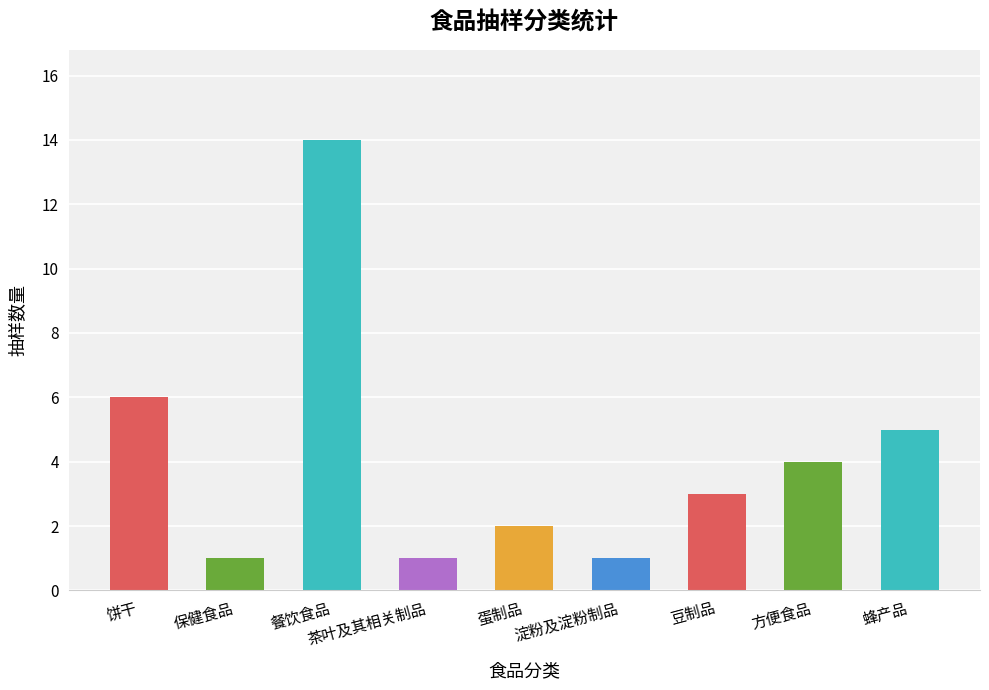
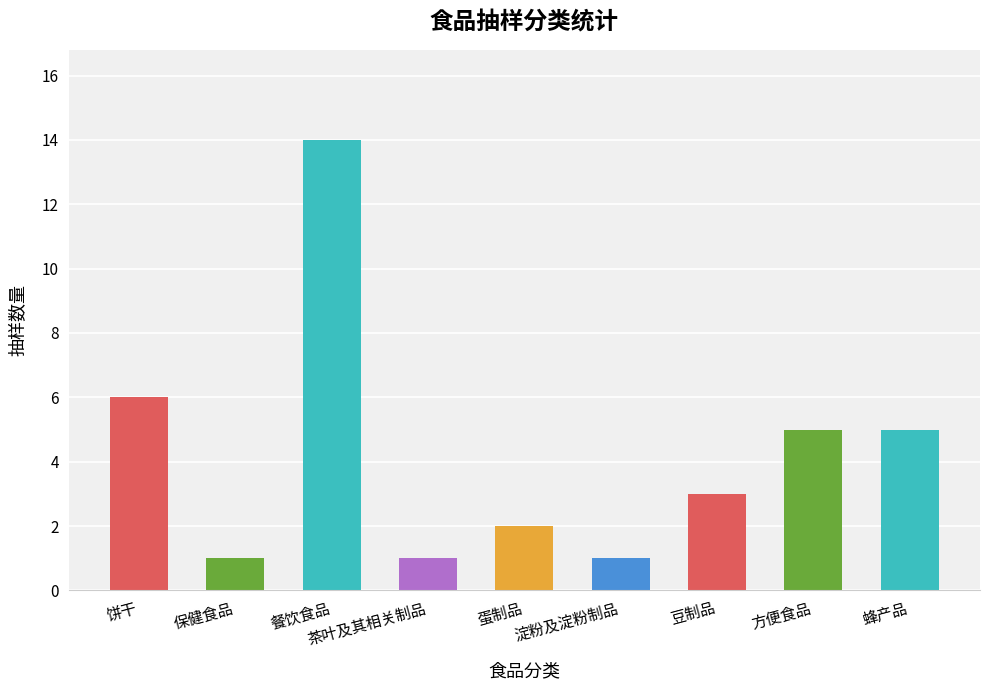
  {
    "饼干": 6,
    "保健食品": 1,
    "餐饮食品": 14,
    "茶叶及其相关制品": 1,
    "蛋制品": 2,
    "淀粉及淀粉制品": 1,
    "豆制品": 3,
-   "方便食品": 4,
+   "方便食品": 5,
    "蜂产品": 5
  }
